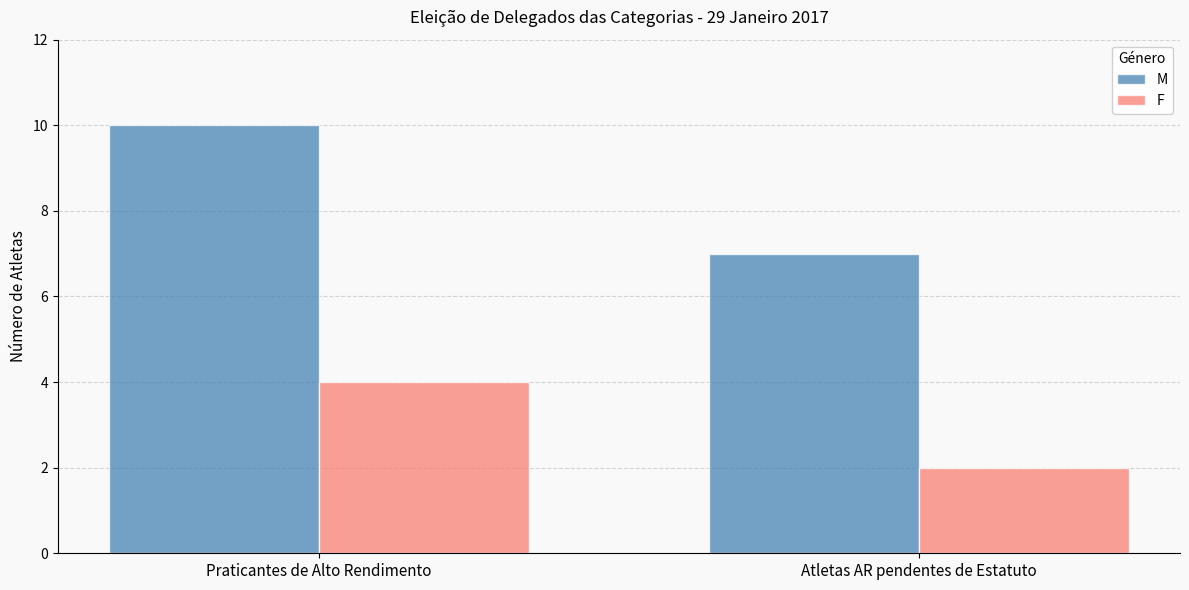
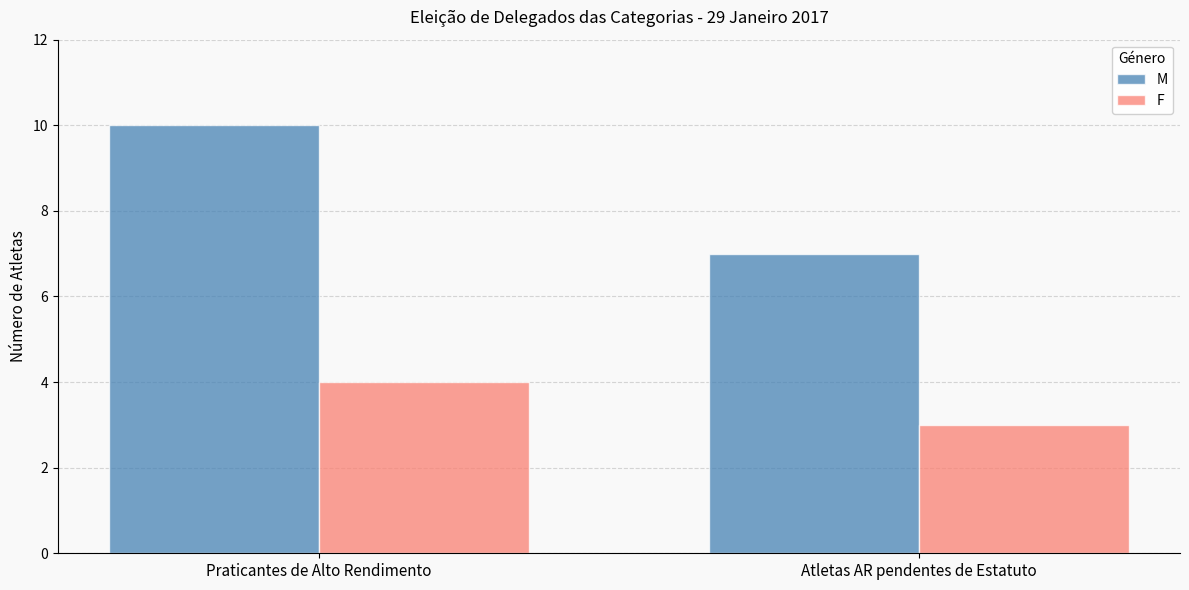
  {
    "M": {
      "Praticantes de Alto Rendimento": 10,
      "Atletas AR pendentes de Estatuto": 7
    },
    "F": {
      "Praticantes de Alto Rendimento": 4,
-     "Atletas AR pendentes de Estatuto": 2
+     "Atletas AR pendentes de Estatuto": 3
    }
  }
